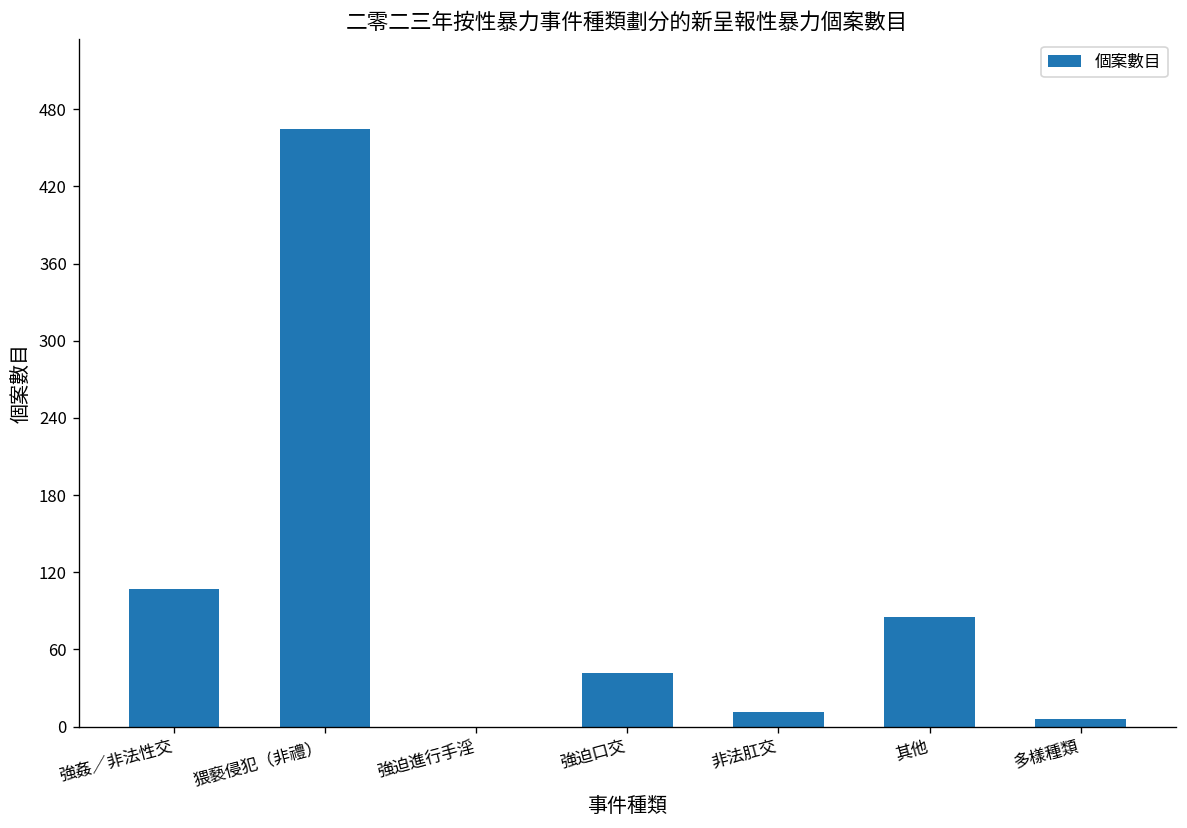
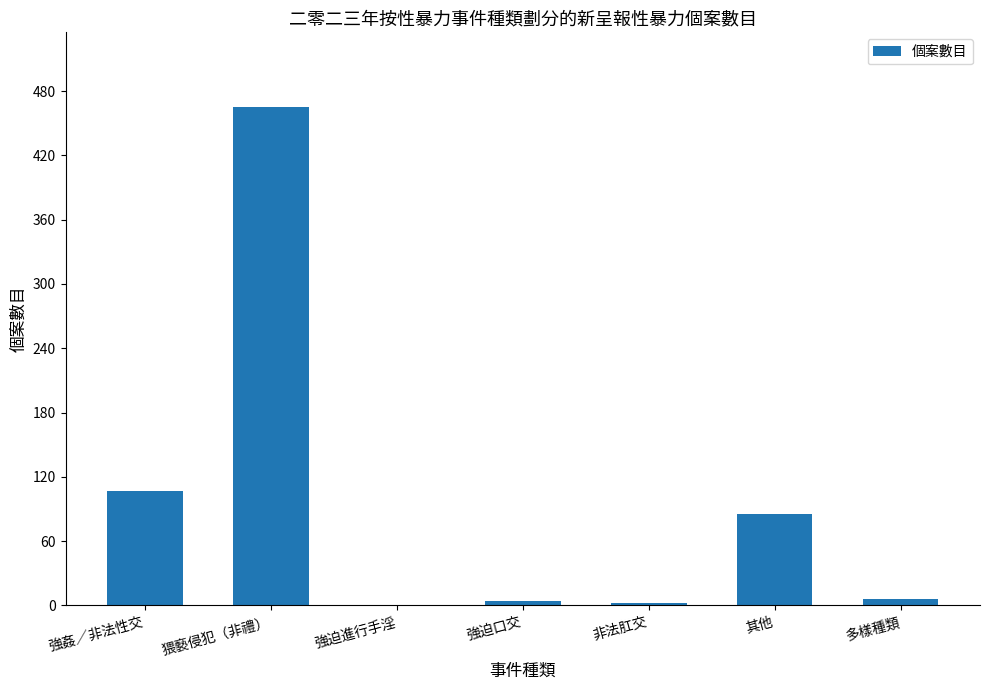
  {
    "強姦／非法性交": 107,
    "猥褻侵犯（非禮）": 465,
    "強迫進行手淫": 0,
-   "強迫口交": 42,
-   "非法肛交": 11,
+   "強迫口交": 4,
+   "非法肛交": 2,
    "其他": 85,
    "多樣種類": 6
  }
